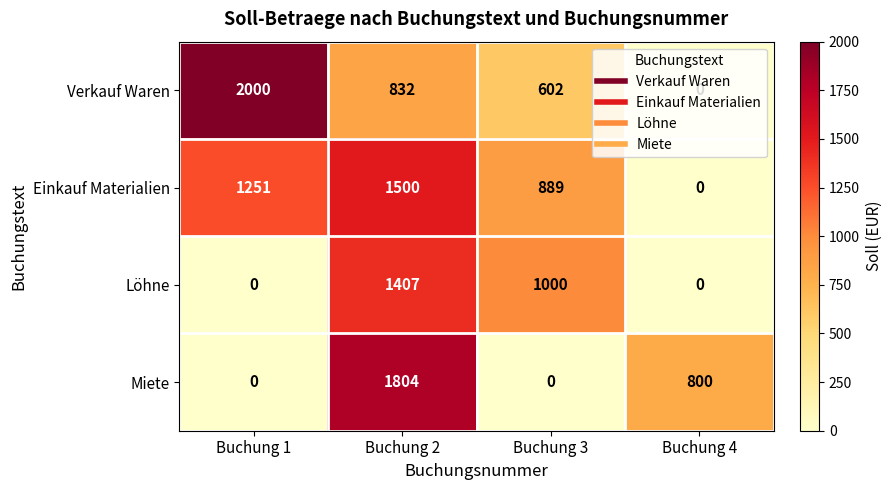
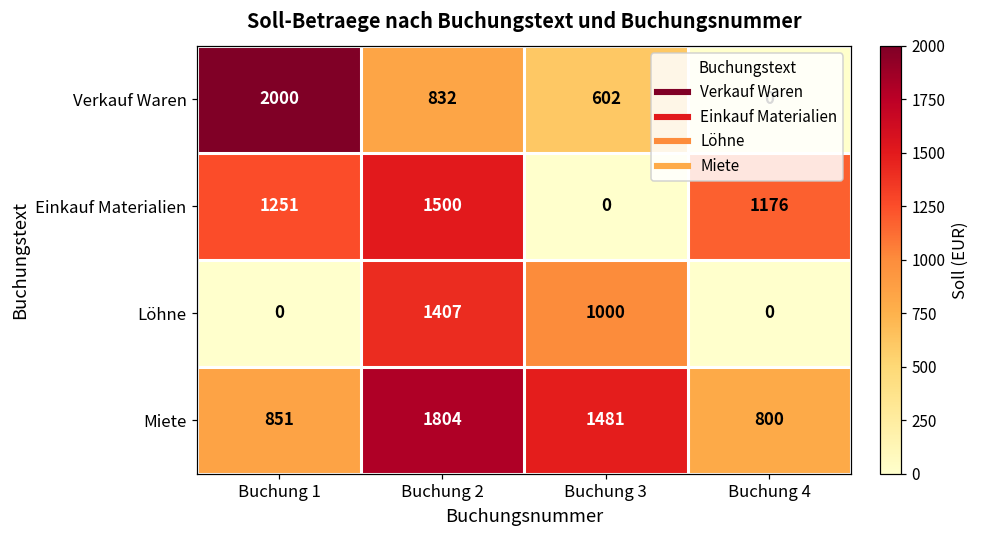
  {
    "Verkauf Waren": {
      "Buchung 1": 2000,
      "Buchung 2": 832,
      "Buchung 3": 602
    },
    "Einkauf Materialien": {
      "Buchung 1": 1251,
      "Buchung 2": 1500,
-     "Buchung 3": 889,
-     "Buchung 4": 0
+     "Buchung 3": 0,
+     "Buchung 4": 1176
    },
    "Löhne": {
      "Buchung 1": 0,
      "Buchung 2": 1407,
      "Buchung 3": 1000,
      "Buchung 4": 0
    },
    "Miete": {
-     "Buchung 1": 0,
+     "Buchung 1": 851,
      "Buchung 2": 1804,
-     "Buchung 3": 0,
+     "Buchung 3": 1481,
      "Buchung 4": 800
    }
  }
